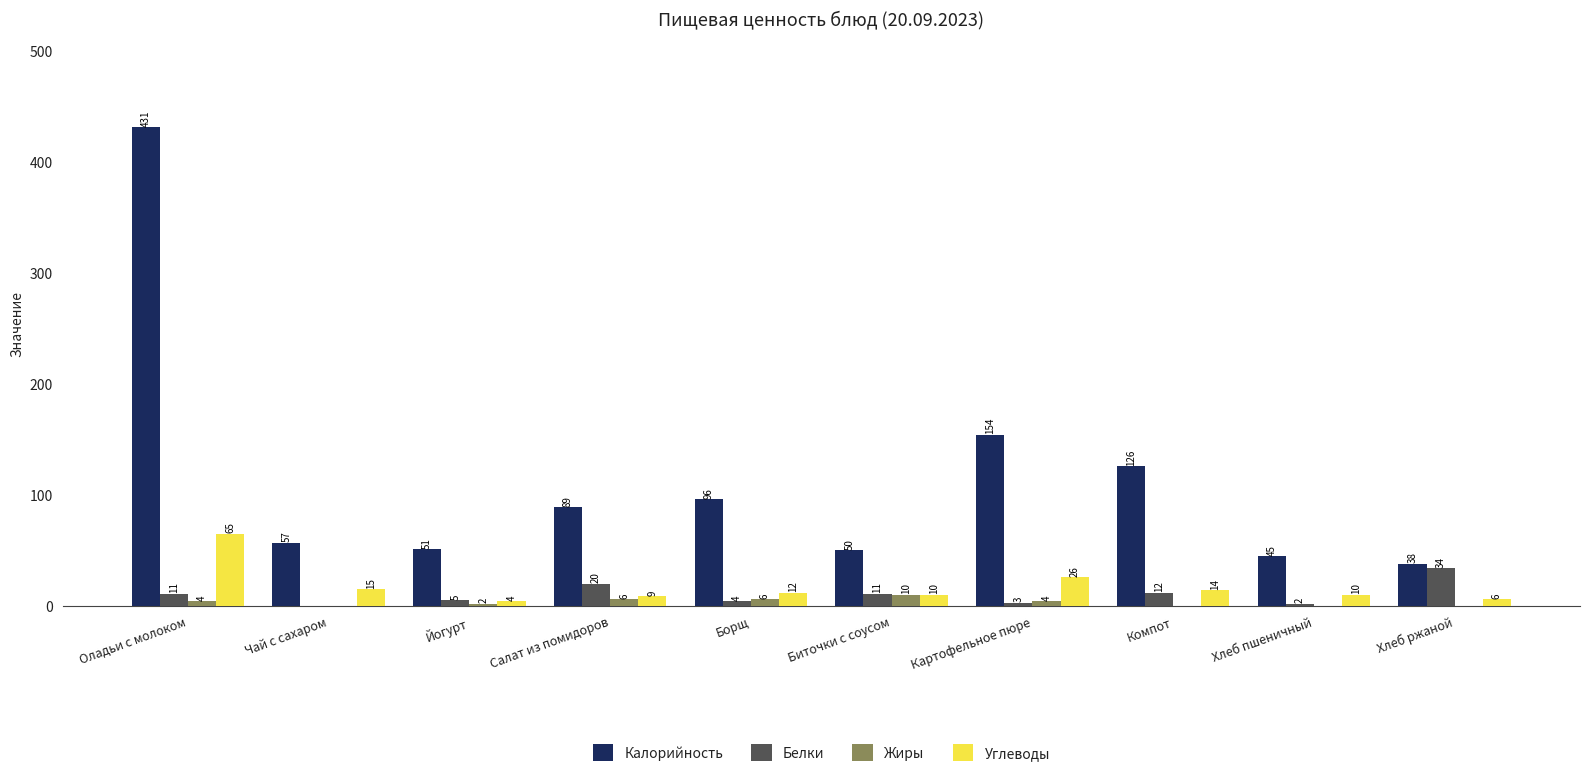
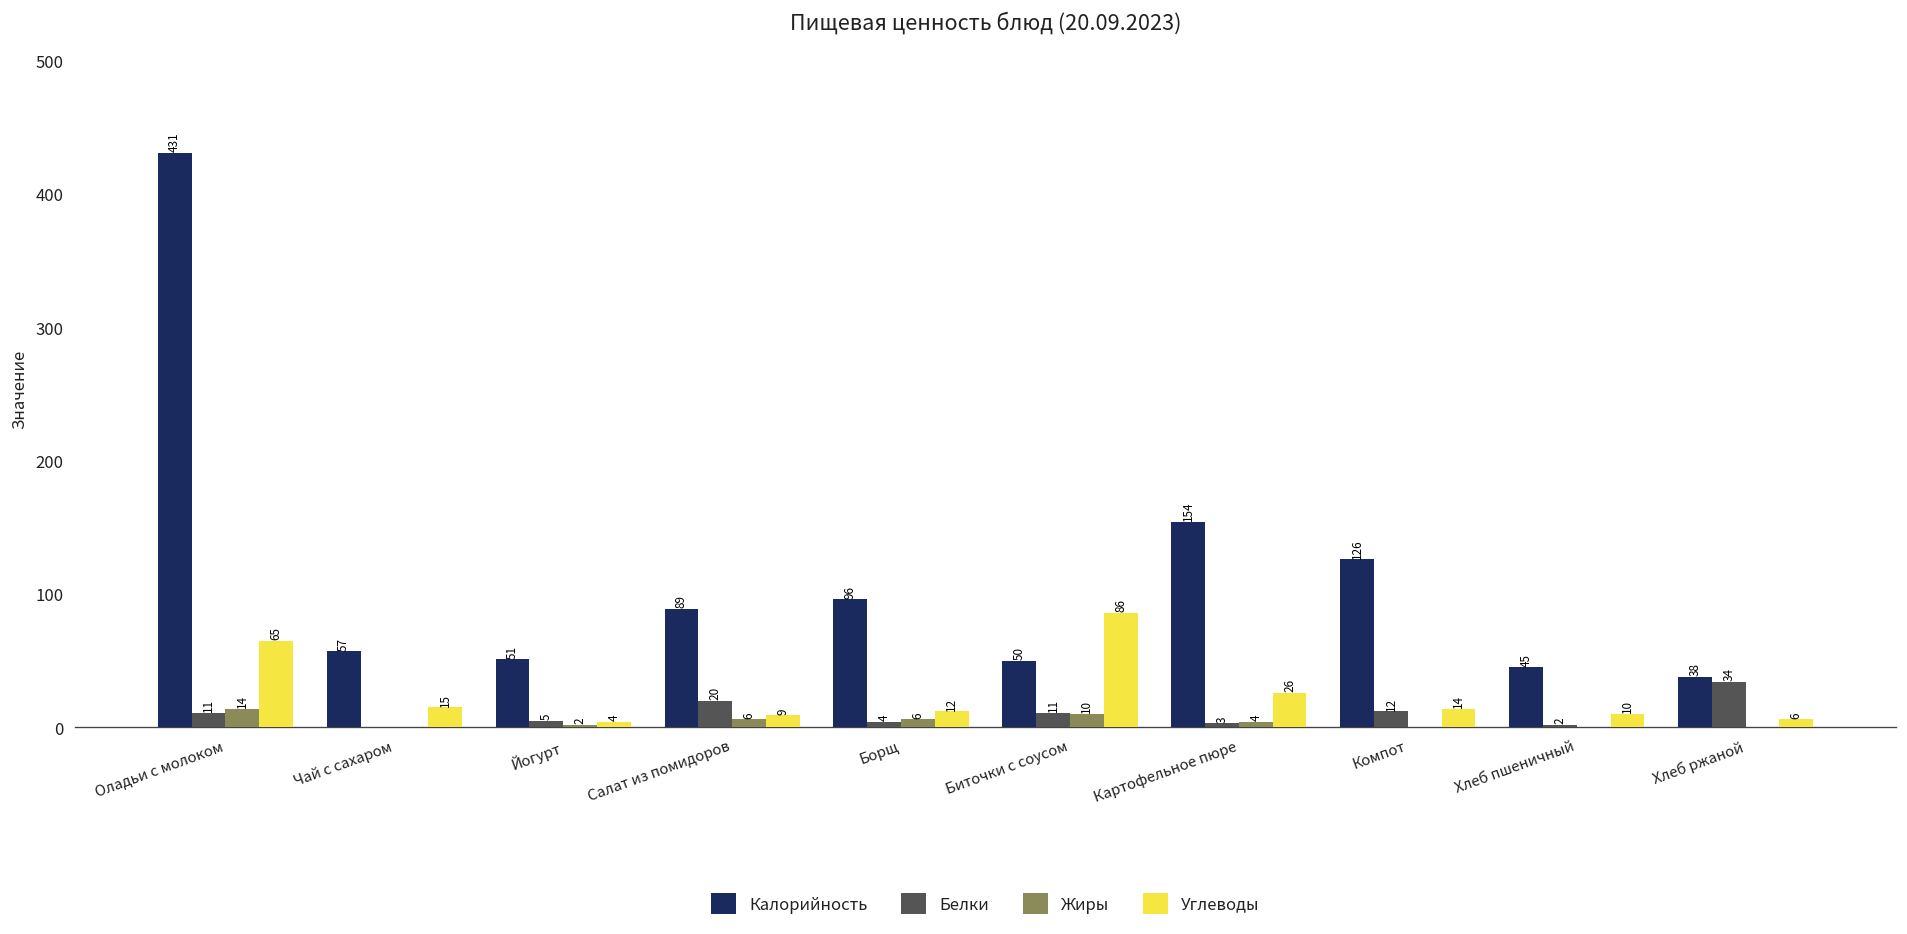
  {
    "Калорийность": {
      "Оладьи с молоком": 431,
      "Чай с сахаром": 57,
      "Йогурт": 51,
      "Салат из помидоров": 89,
      "Борщ": 96,
      "Биточки с соусом": 50,
      "Картофельное пюре": 154,
      "Компот": 126,
      "Хлеб пшеничный": 45,
      "Хлеб ржаной": 38
    },
    "Белки": {
      "Оладьи с молоком": 11,
      "Йогурт": 5,
      "Салат из помидоров": 20,
      "Борщ": 4,
      "Биточки с соусом": 11,
      "Картофельное пюре": 3,
      "Компот": 12,
      "Хлеб пшеничный": 2,
      "Хлеб ржаной": 34
    },
    "Жиры": {
-     "Оладьи с молоком": 4,
+     "Оладьи с молоком": 14,
      "Йогурт": 2,
      "Салат из помидоров": 6,
      "Борщ": 6,
      "Биточки с соусом": 10,
      "Картофельное пюре": 4
    },
    "Углеводы": {
      "Оладьи с молоком": 65,
      "Чай с сахаром": 15,
      "Йогурт": 4,
      "Салат из помидоров": 9,
      "Борщ": 12,
-     "Биточки с соусом": 10,
+     "Биточки с соусом": 86,
      "Картофельное пюре": 26,
      "Компот": 14,
      "Хлеб пшеничный": 10,
      "Хлеб ржаной": 6
    }
  }
